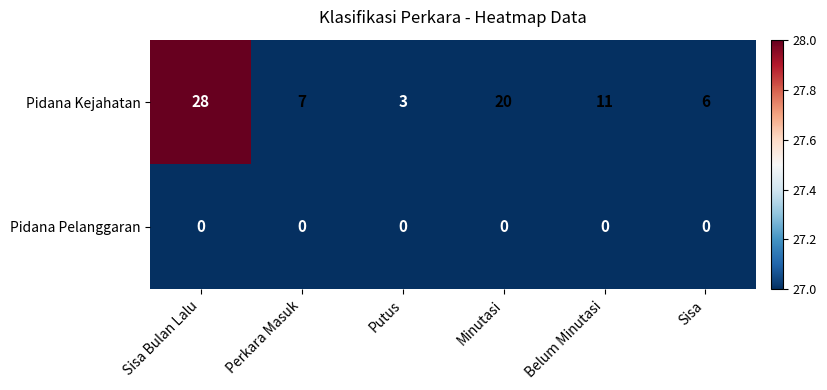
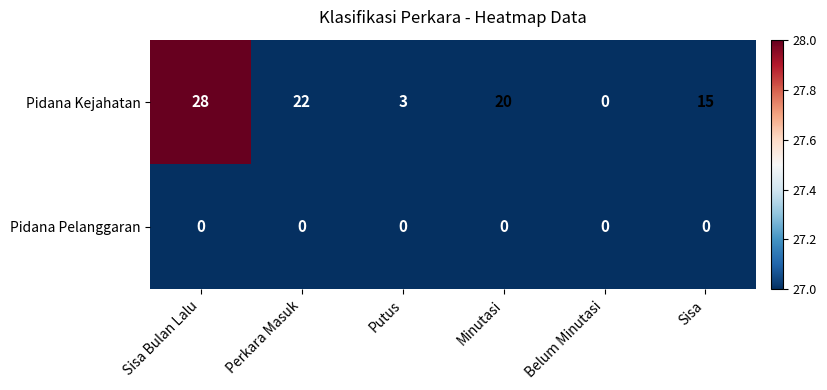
  {
    "Pidana Kejahatan": {
      "Sisa Bulan Lalu": 28,
-     "Perkara Masuk": 7,
+     "Perkara Masuk": 22,
      "Putus": 3,
      "Minutasi": 20,
-     "Belum Minutasi": 11,
-     "Sisa": 6
+     "Belum Minutasi": 0,
+     "Sisa": 15
    },
    "Pidana Pelanggaran": {
      "Sisa Bulan Lalu": 0,
      "Perkara Masuk": 0,
      "Putus": 0,
      "Minutasi": 0,
      "Belum Minutasi": 0,
      "Sisa": 0
    }
  }
